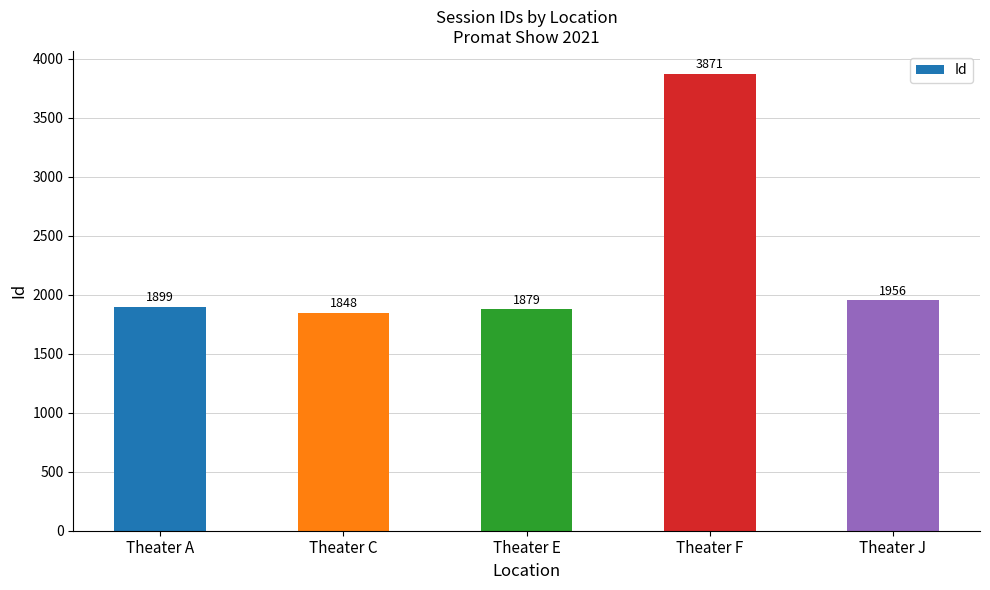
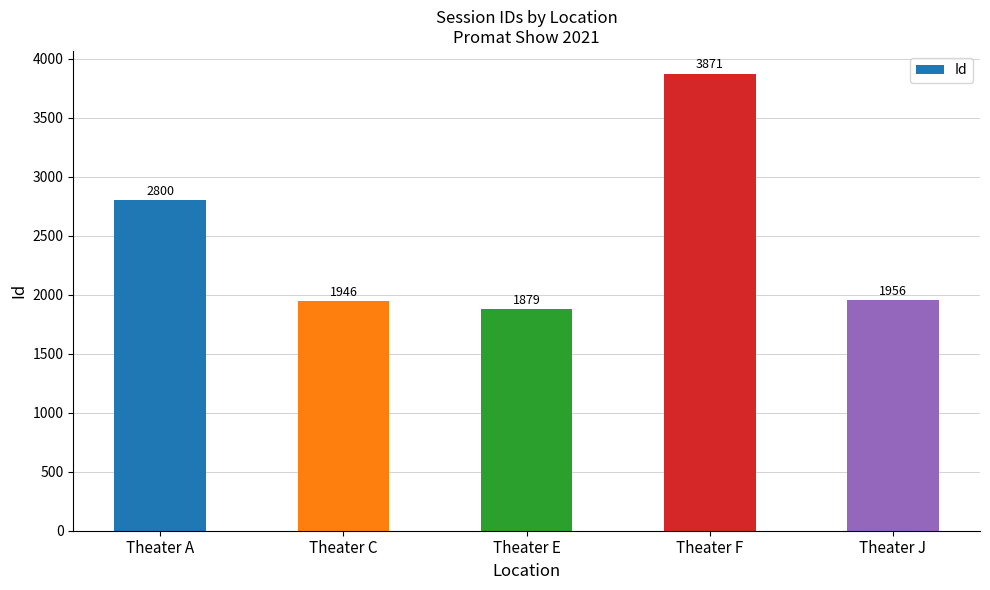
  {
-   "Theater A": 1899,
-   "Theater C": 1848,
+   "Theater A": 2800,
+   "Theater C": 1946,
    "Theater E": 1879,
    "Theater F": 3871,
    "Theater J": 1956
  }
